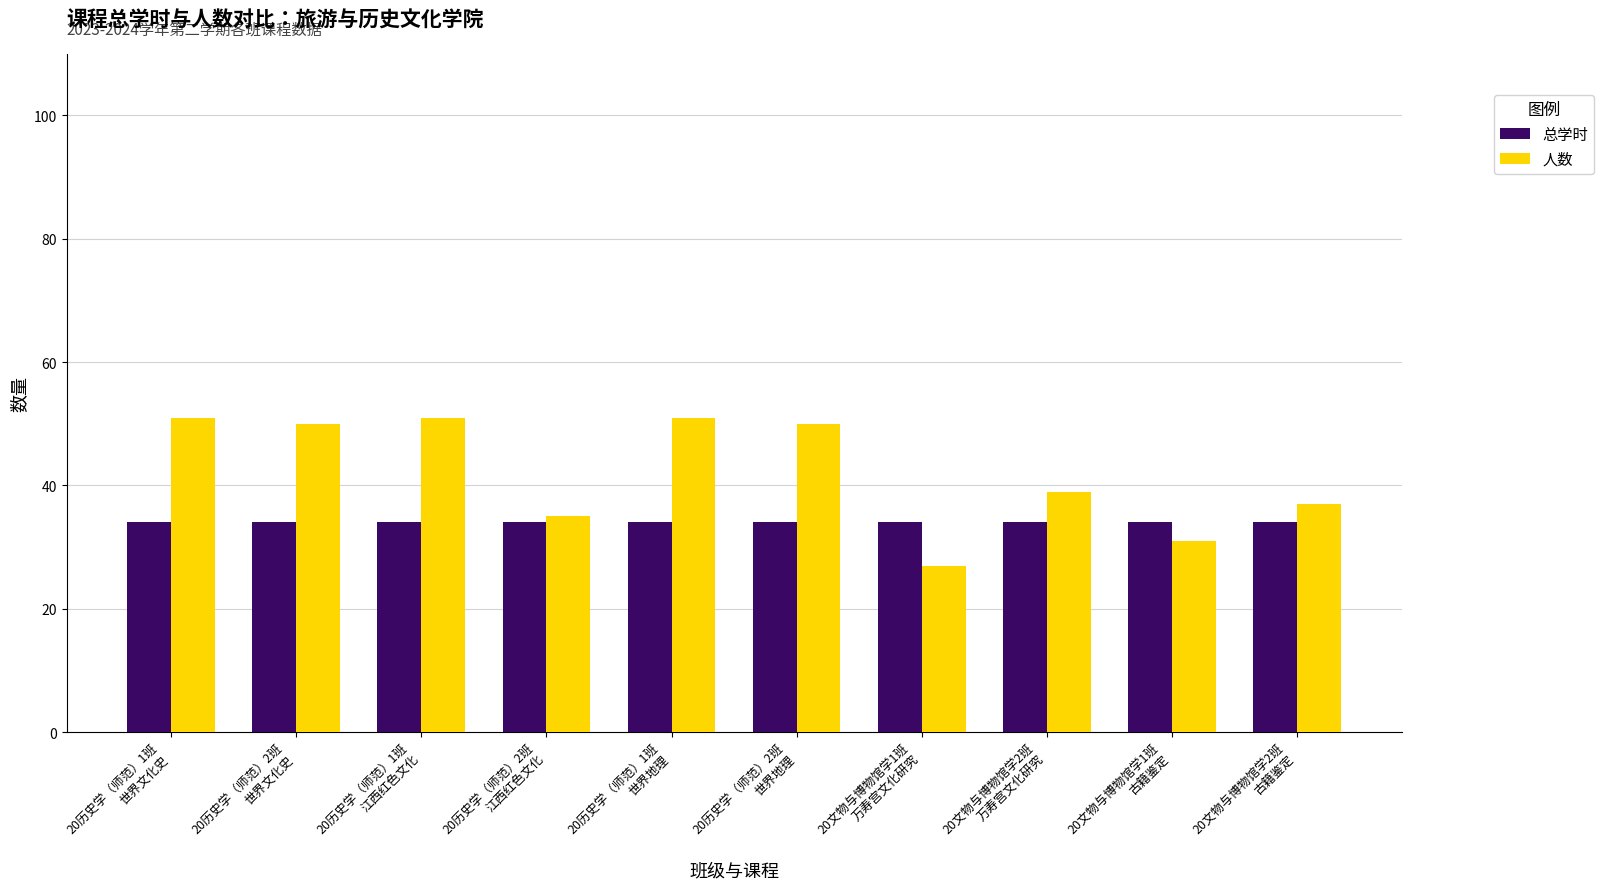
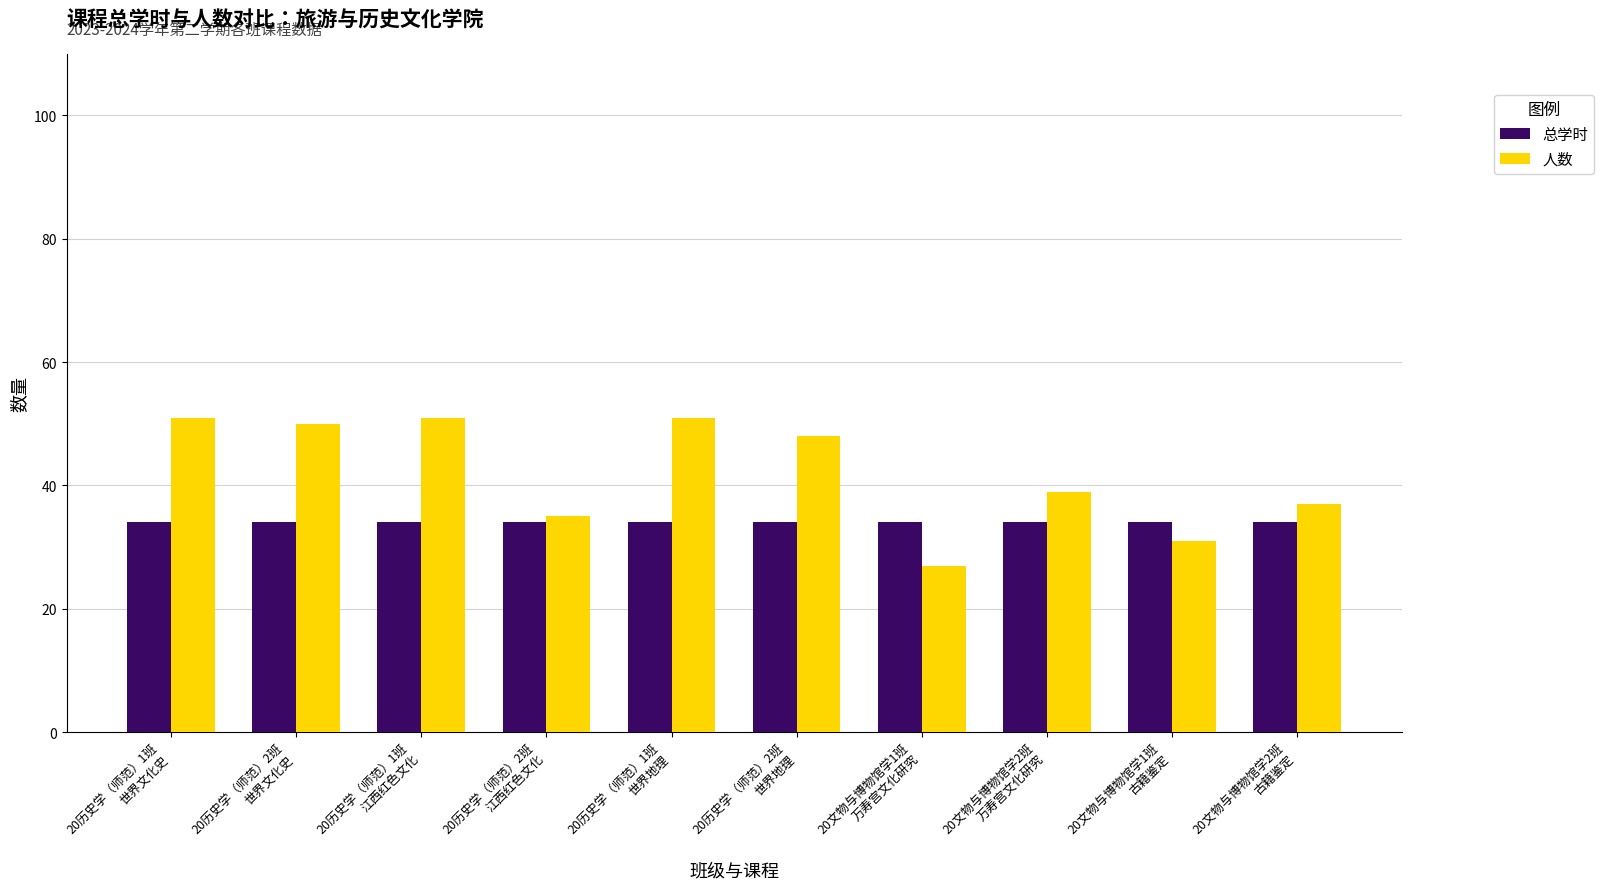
  {
    "总学时": {
      "20历史学（师范）1班 世界文化史": 34,
      "20历史学（师范）2班 世界文化史": 34,
      "20历史学（师范）1班 江西红色文化": 34,
      "20历史学（师范）2班 江西红色文化": 34,
      "20历史学（师范）1班 世界地理": 34,
      "20历史学（师范）2班 世界地理": 34,
      "20文物与博物馆学1班 万寿宫文化研究": 34,
      "20文物与博物馆学2班 万寿宫文化研究": 34,
      "20文物与博物馆学1班 古籍鉴定": 34,
      "20文物与博物馆学2班 古籍鉴定": 34
    },
    "人数": {
      "20历史学（师范）1班 世界文化史": 51,
      "20历史学（师范）2班 世界文化史": 50,
      "20历史学（师范）1班 江西红色文化": 51,
      "20历史学（师范）2班 江西红色文化": 35,
      "20历史学（师范）1班 世界地理": 51,
-     "20历史学（师范）2班 世界地理": 50,
+     "20历史学（师范）2班 世界地理": 48,
      "20文物与博物馆学1班 万寿宫文化研究": 27,
      "20文物与博物馆学2班 万寿宫文化研究": 39,
      "20文物与博物馆学1班 古籍鉴定": 31,
      "20文物与博物馆学2班 古籍鉴定": 37
    }
  }
